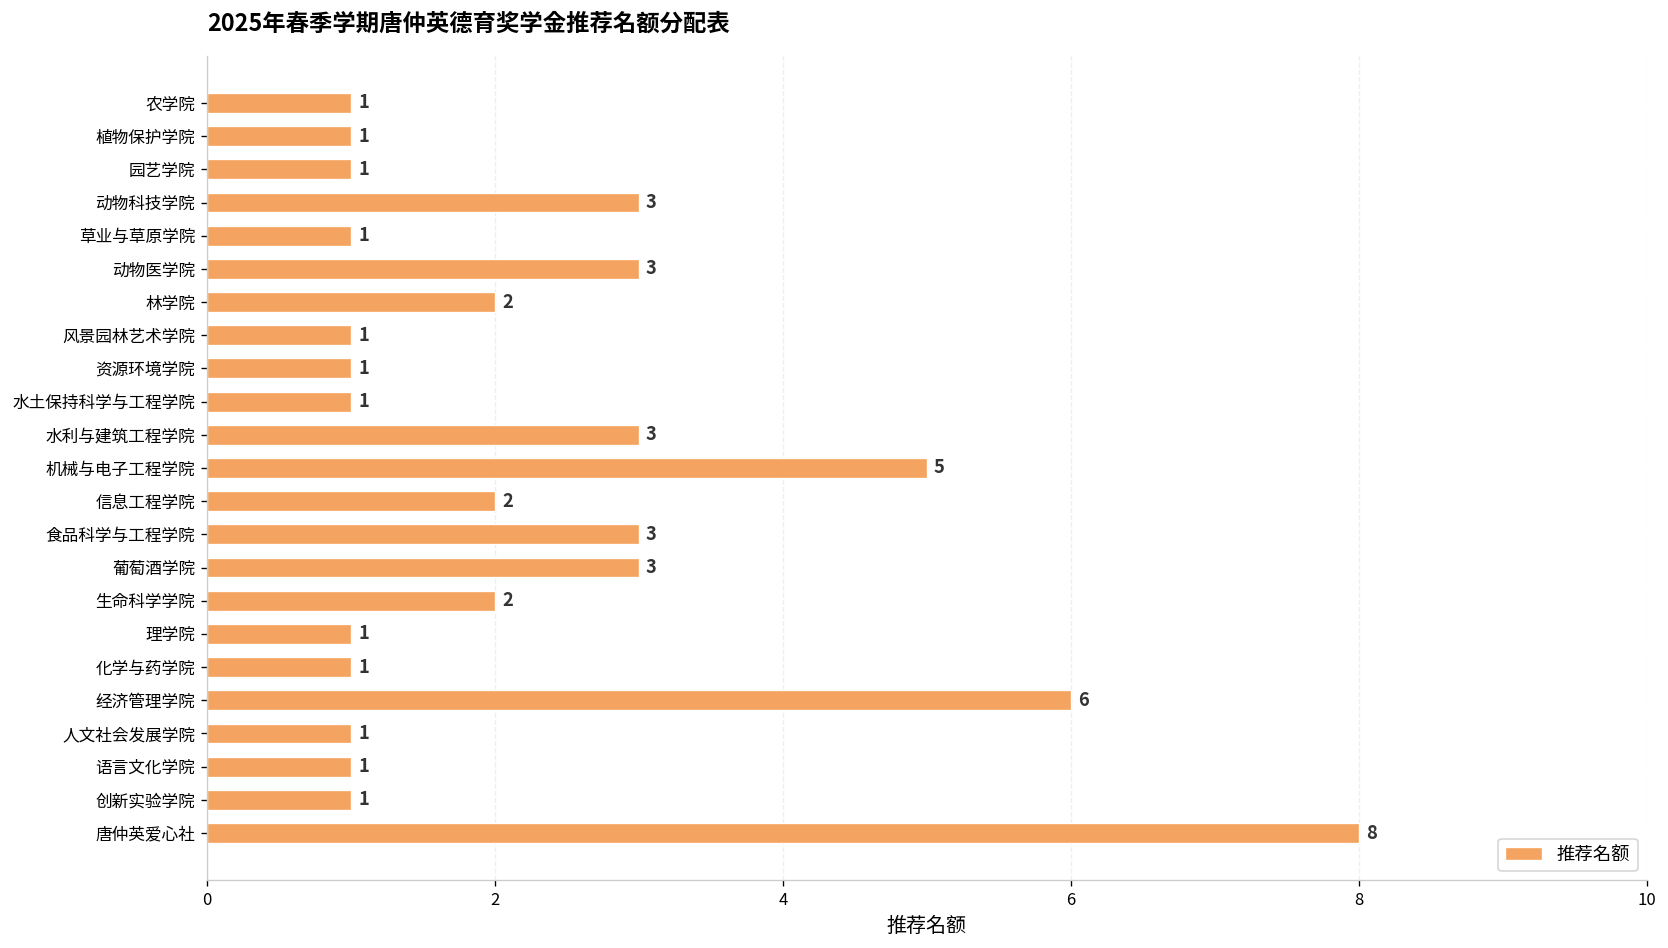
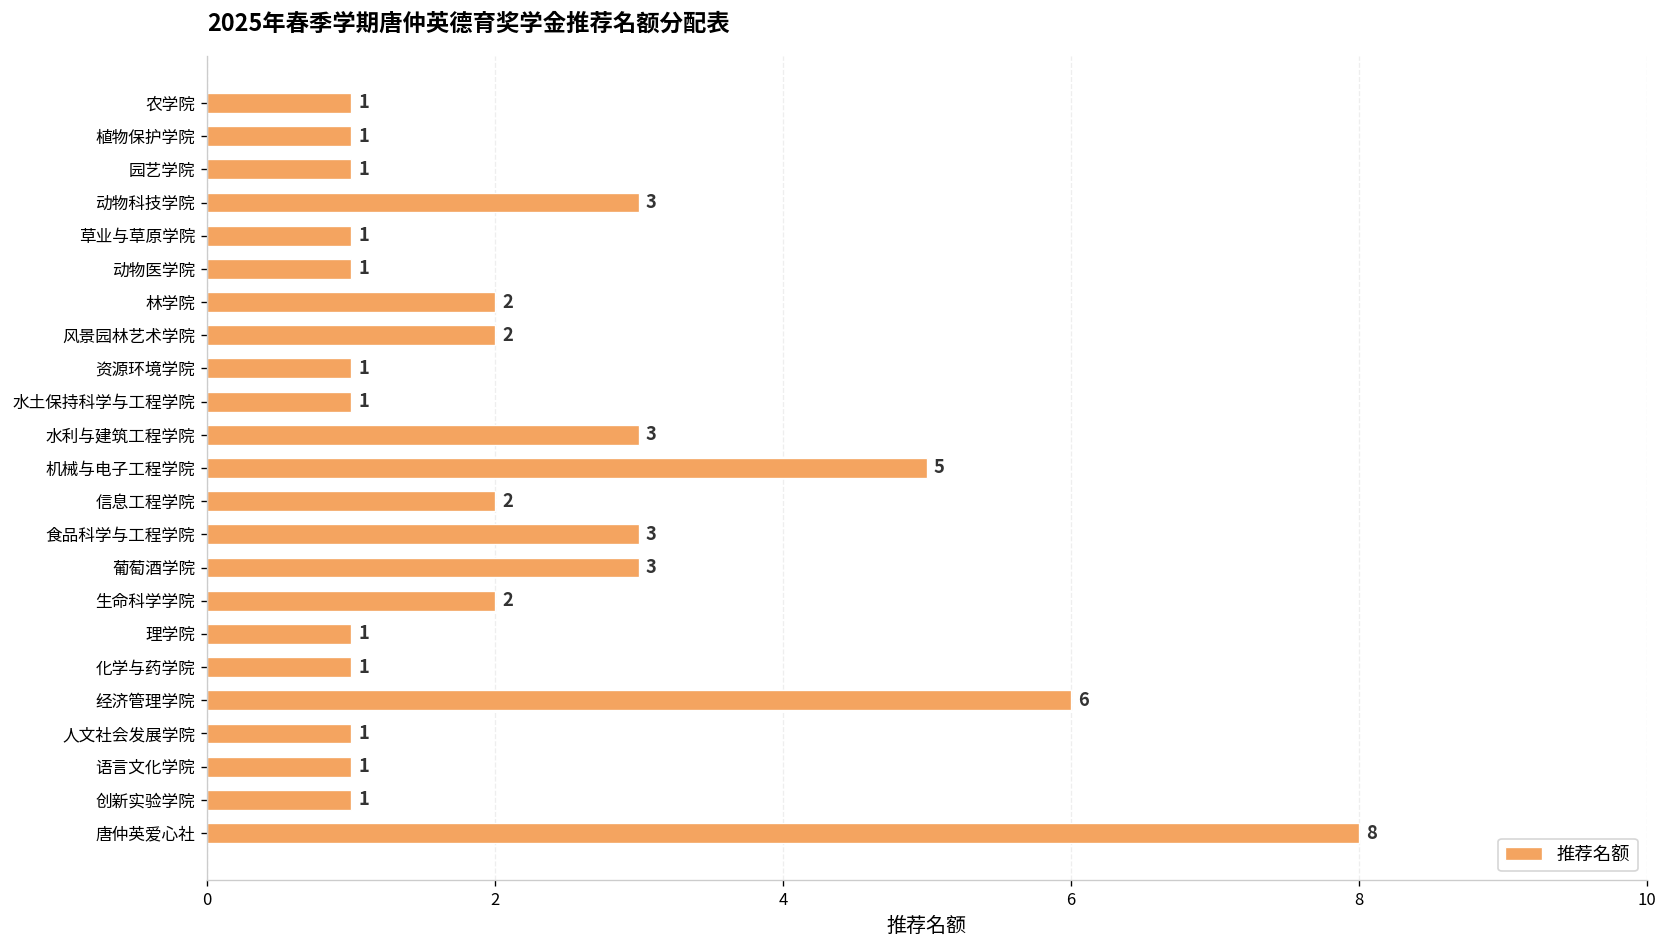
  {
    "农学院": 1,
    "植物保护学院": 1,
    "园艺学院": 1,
    "动物科技学院": 3,
    "草业与草原学院": 1,
-   "动物医学院": 3,
+   "动物医学院": 1,
    "林学院": 2,
-   "风景园林艺术学院": 1,
+   "风景园林艺术学院": 2,
    "资源环境学院": 1,
    "水土保持科学与工程学院": 1,
    "水利与建筑工程学院": 3,
    "机械与电子工程学院": 5,
    "信息工程学院": 2,
    "食品科学与工程学院": 3,
    "葡萄酒学院": 3,
    "生命科学学院": 2,
    "理学院": 1,
    "化学与药学院": 1,
    "经济管理学院": 6,
    "人文社会发展学院": 1,
    "语言文化学院": 1,
    "创新实验学院": 1,
    "唐仲英爱心社": 8
  }
